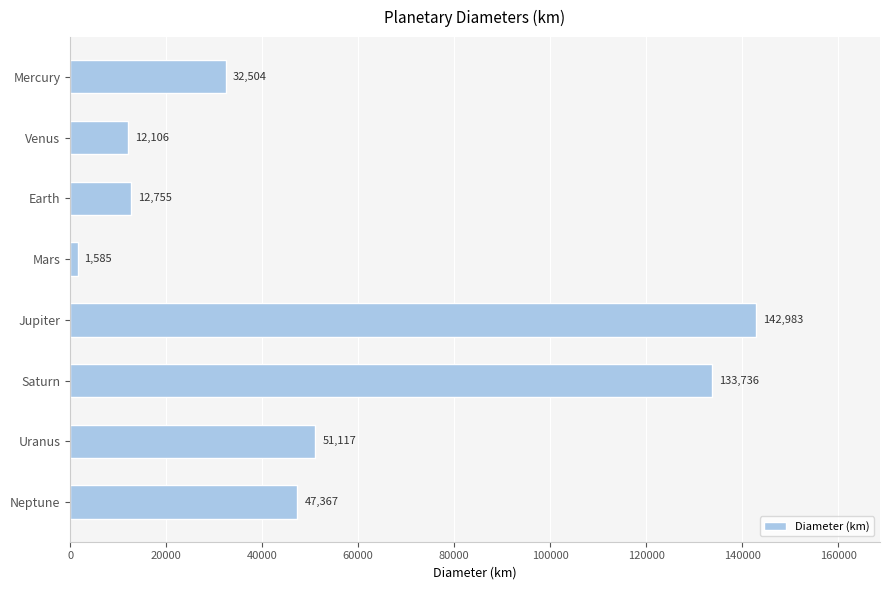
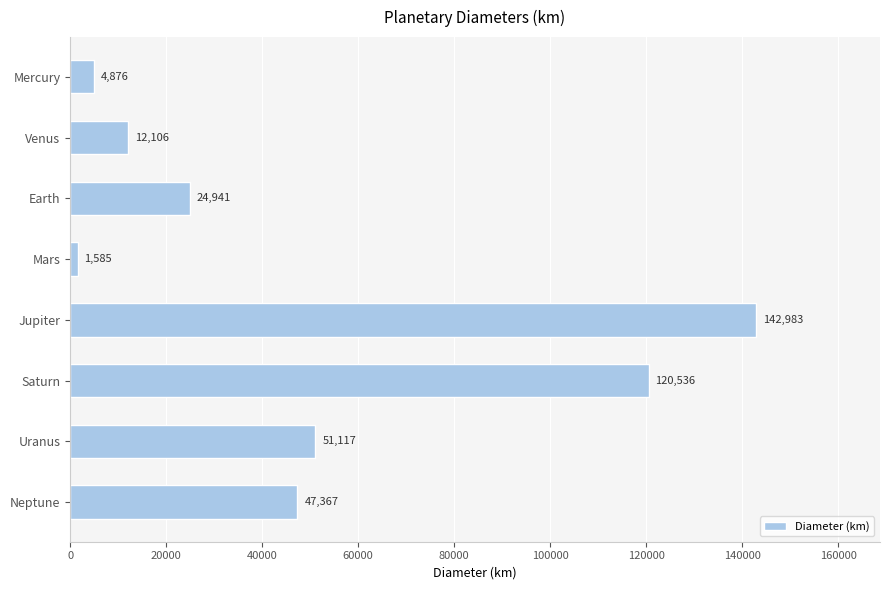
  {
-   "Mercury": "32,504",
+   "Mercury": "4,876",
    "Venus": "12,106",
-   "Earth": "12,755",
+   "Earth": "24,941",
    "Mars": "1,585",
    "Jupiter": "142,983",
-   "Saturn": "133,736",
+   "Saturn": "120,536",
    "Uranus": "51,117",
    "Neptune": "47,367"
  }
